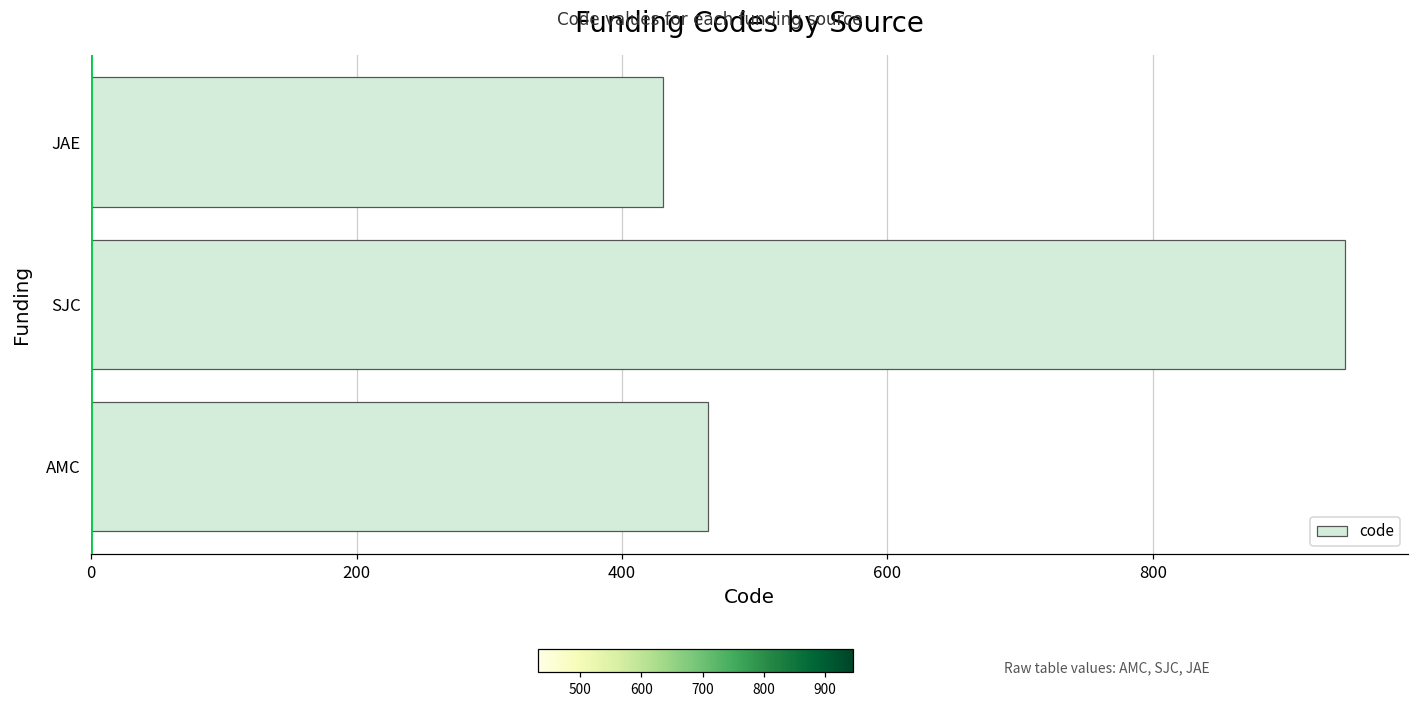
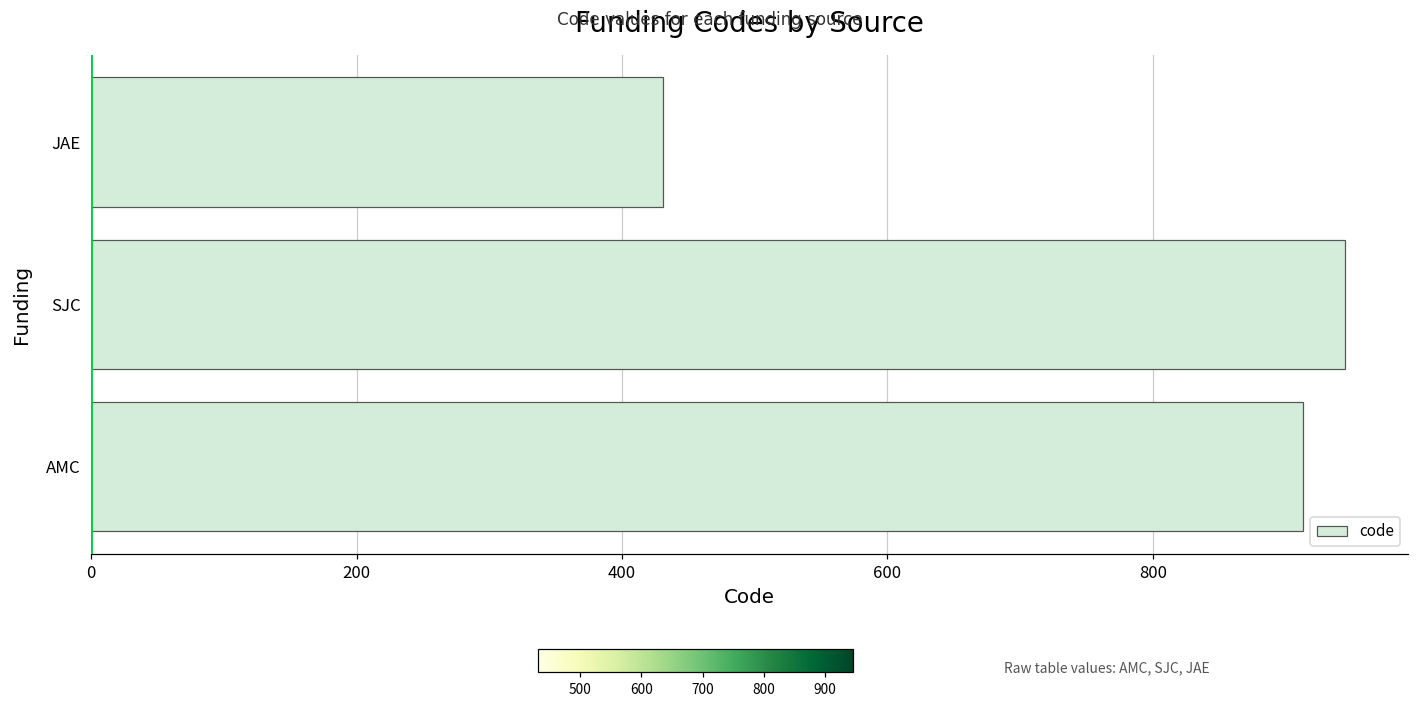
  {
    "JAE": 431,
    "SJC": 945,
-   "AMC": 465
+   "AMC": 913
  }
